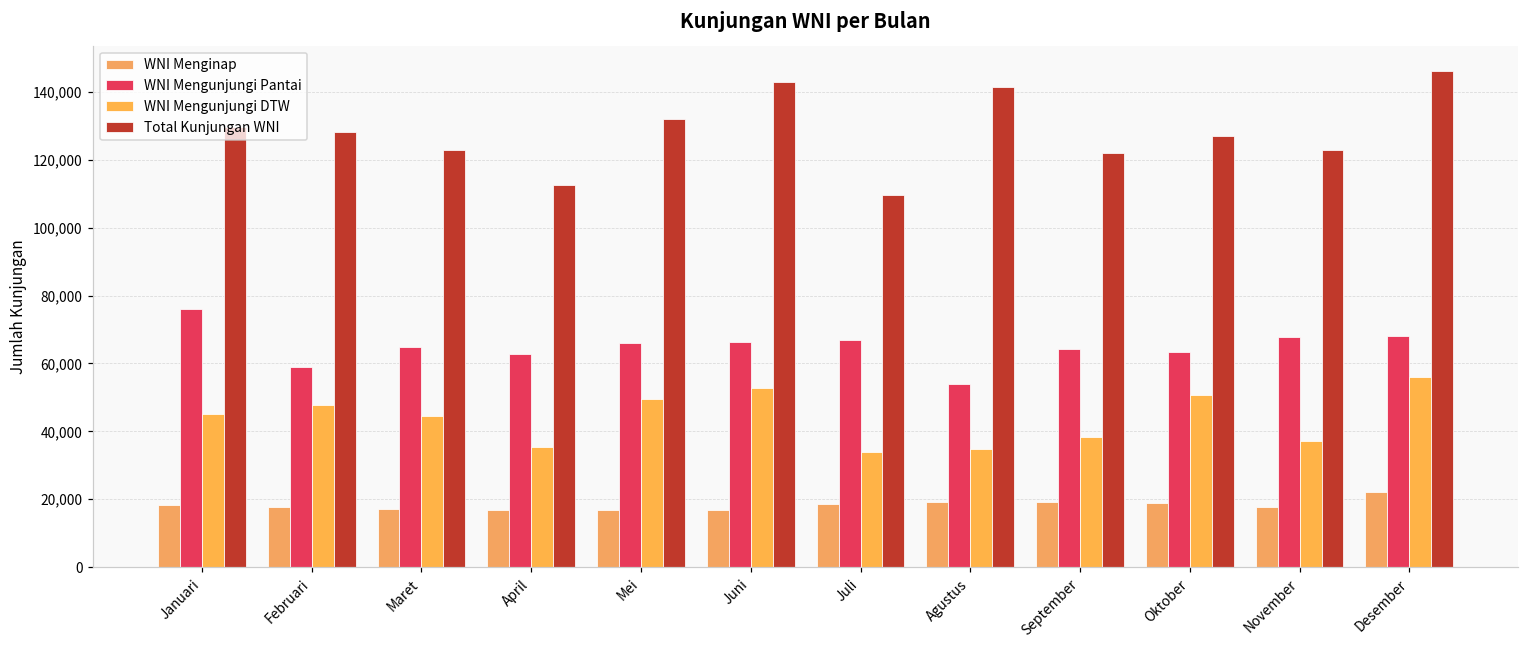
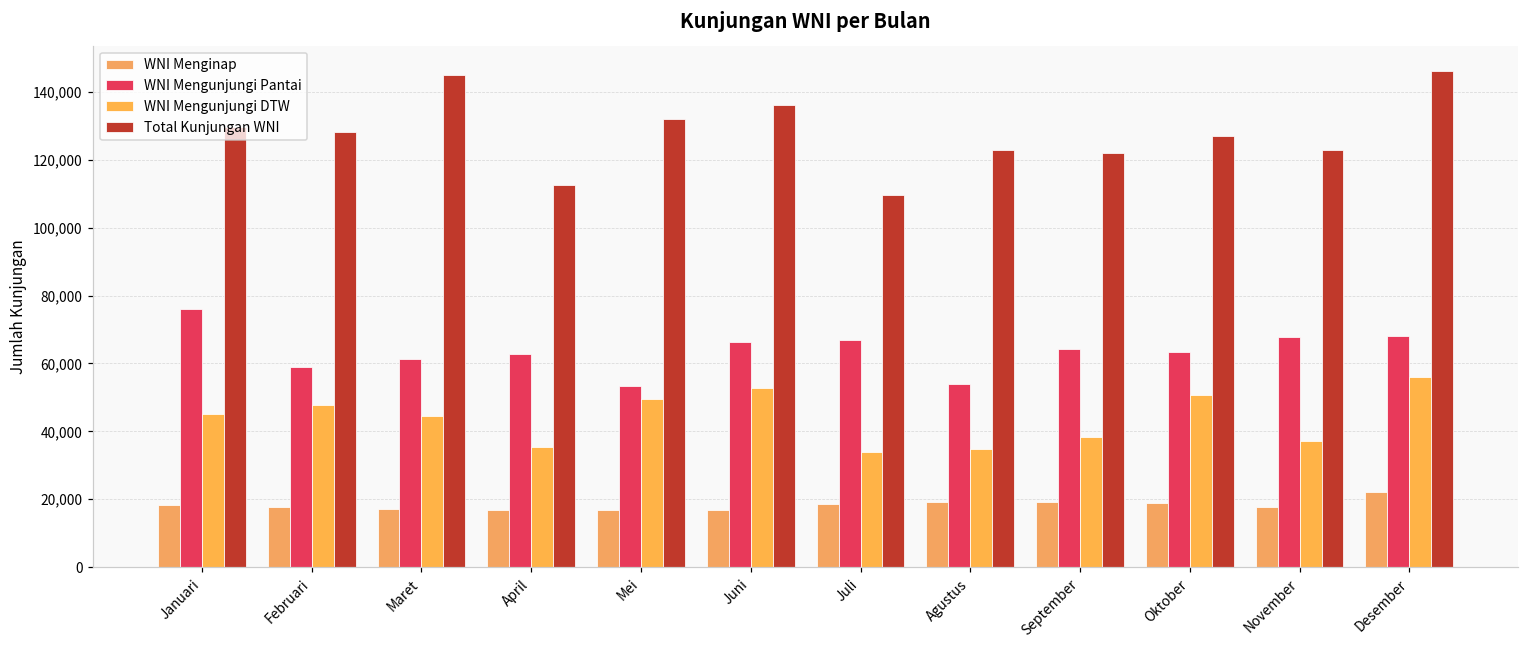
  {
    "WNI Mengunjungi Pantai": {
      "Januari": "76,000",
      "Februari": "59,000",
-     "Maret": "65,000",
+     "Maret": "61,000",
      "April": "63,000",
-     "Mei": "66,000",
+     "Mei": "53,000",
      "Juni": "66,000",
      "Juli": "67,000",
      "Agustus": "54,000",
      "September": "64,000",
      "Oktober": "64,000",
      "November": "68,000",
      "Desember": "68,000"
    },
    "Total Kunjungan WNI": {
      "Februari": "128,000",
-     "Maret": "123,000",
+     "Maret": "145,000",
      "April": "113,000",
      "Mei": "132,000",
-     "Juni": "143,000",
+     "Juni": "136,000",
      "Juli": "110,000",
-     "Agustus": "141,000",
+     "Agustus": "123,000",
      "September": "122,000",
      "Oktober": "127,000",
      "November": "123,000",
      "Desember": "146,000"
    }
  }
